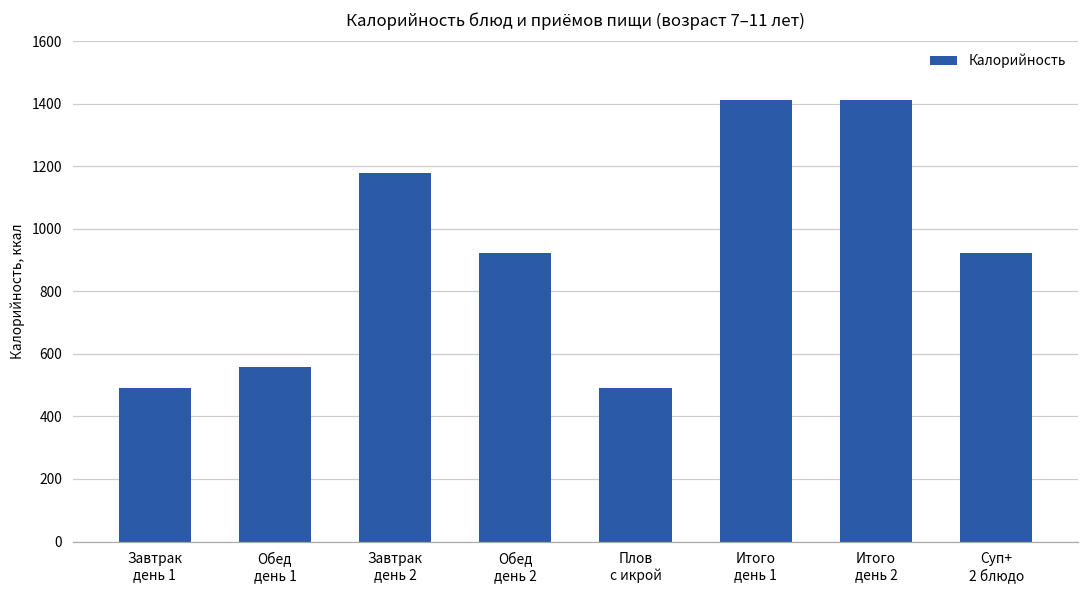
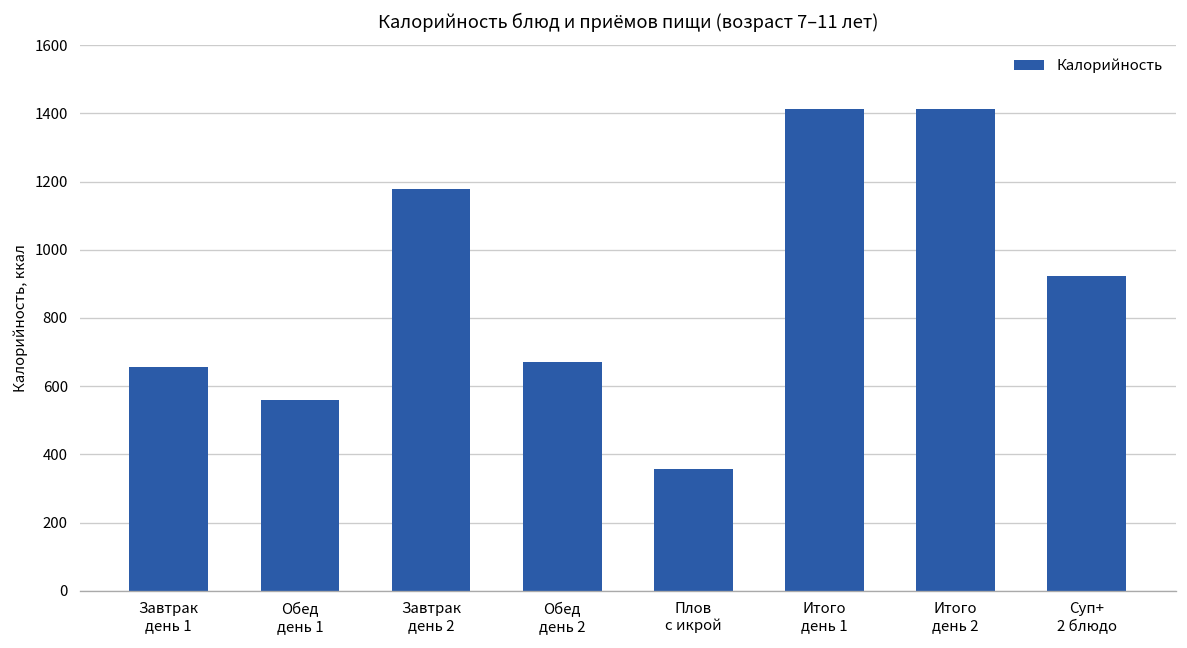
  {
-   "Завтрак день 1": 490,
+   "Завтрак день 1": 660,
    "Обед день 1": 560,
    "Завтрак день 2": 1180,
-   "Обед день 2": 920,
-   "Плов с икрой": 490,
+   "Обед день 2": 670,
+   "Плов с икрой": 360,
    "Итого день 1": 1410,
    "Итого день 2": 1410,
    "Суп+ 2 блюдо": 920
  }
